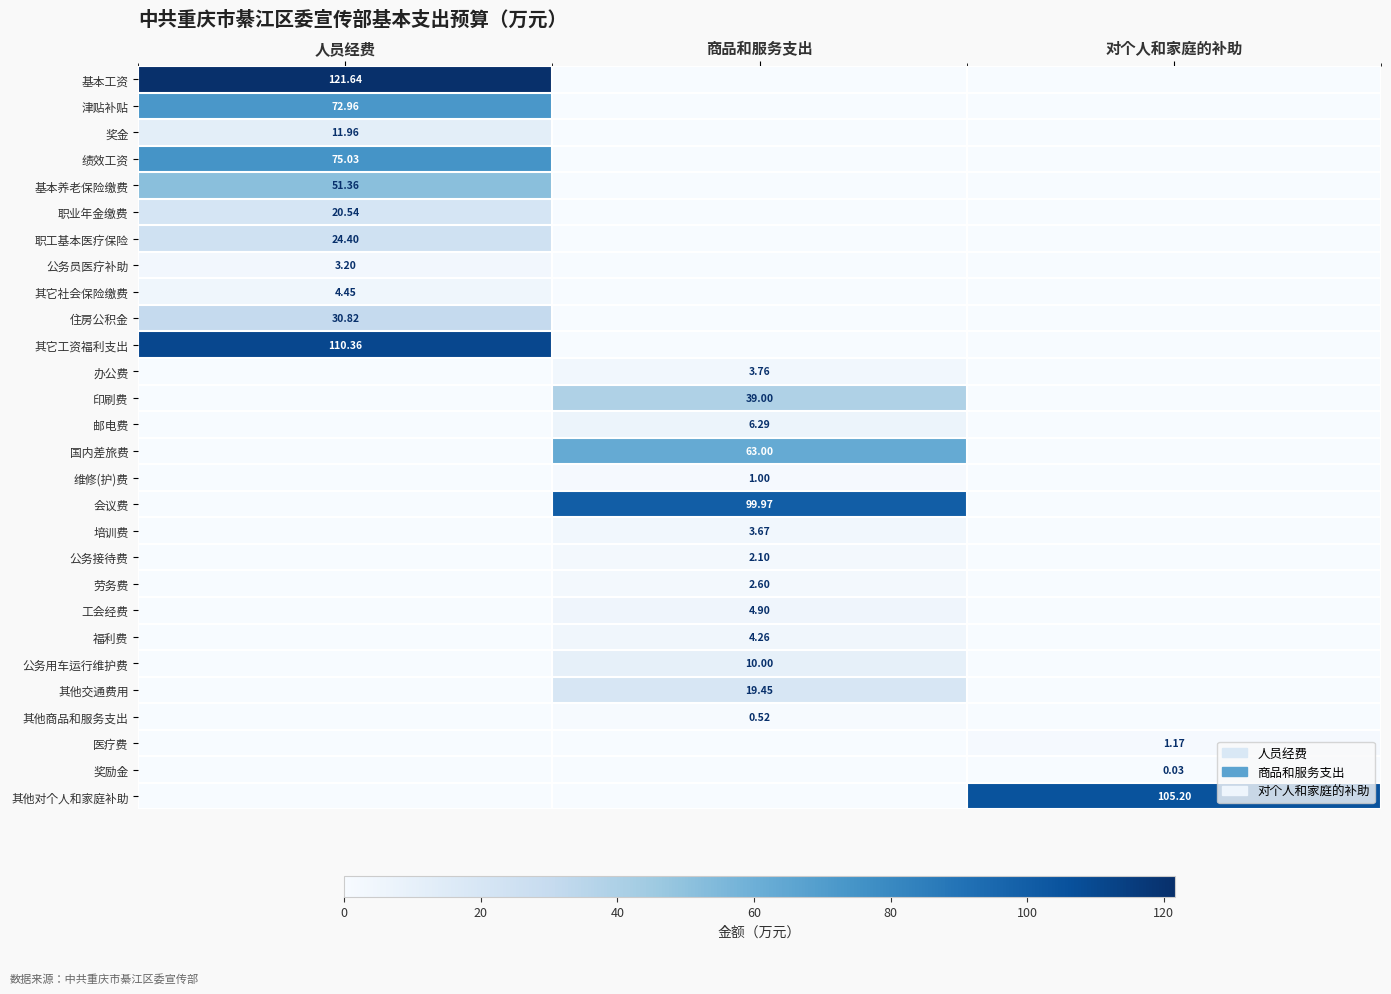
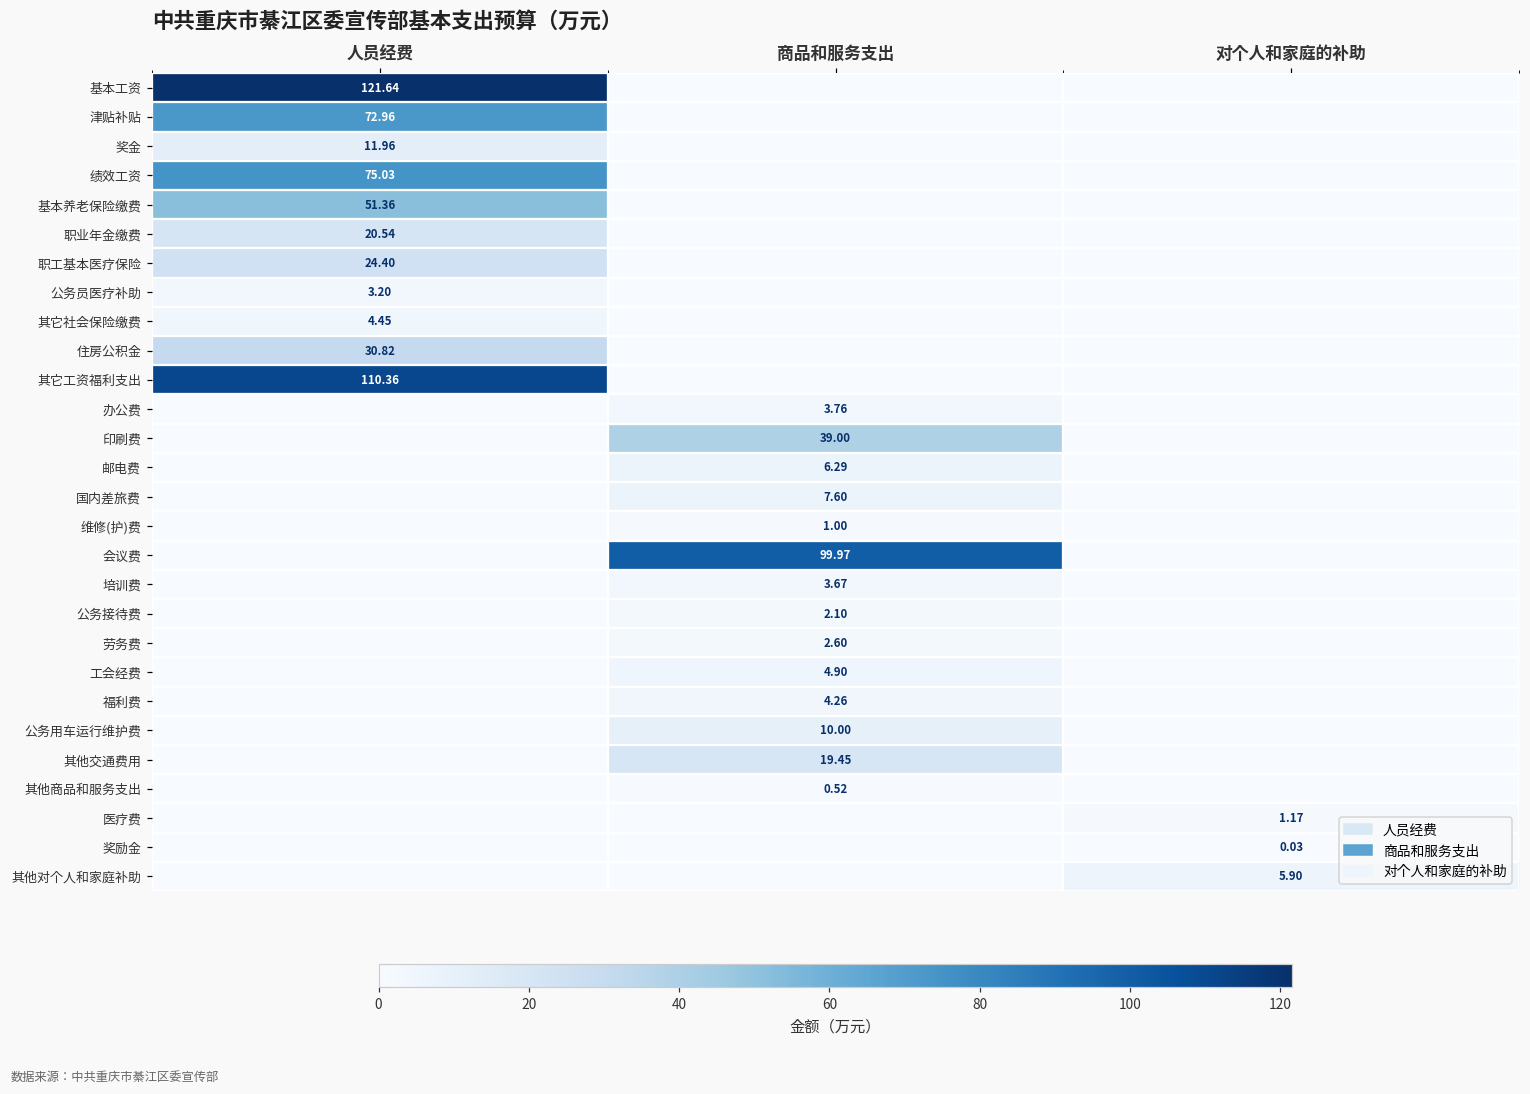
  {
    "基本工资": {
      "人员经费": 121.64
    },
    "津贴补贴": {
      "人员经费": 72.96
    },
    "奖金": {
      "人员经费": 11.96
    },
    "绩效工资": {
      "人员经费": 75.03
    },
    "基本养老保险缴费": {
      "人员经费": 51.36
    },
    "职业年金缴费": {
      "人员经费": 20.54
    },
    "职工基本医疗保险": {
      "人员经费": 24.40
    },
    "公务员医疗补助": {
      "人员经费": 3.20
    },
    "其它社会保险缴费": {
      "人员经费": 4.45
    },
    "住房公积金": {
      "人员经费": 30.82
    },
    "其它工资福利支出": {
      "人员经费": 110.36
    },
    "办公费": {
      "商品和服务支出": 3.76
    },
    "印刷费": {
      "商品和服务支出": 39.00
    },
    "邮电费": {
      "商品和服务支出": 6.29
    },
    "国内差旅费": {
-     "商品和服务支出": 63.00
+     "商品和服务支出": 7.60
    },
    "维修(护)费": {
      "商品和服务支出": 1.00
    },
    "会议费": {
      "商品和服务支出": 99.97
    },
    "培训费": {
      "商品和服务支出": 3.67
    },
    "公务接待费": {
      "商品和服务支出": 2.10
    },
    "劳务费": {
      "商品和服务支出": 2.60
    },
    "工会经费": {
      "商品和服务支出": 4.90
    },
    "福利费": {
      "商品和服务支出": 4.26
    },
    "公务用车运行维护费": {
      "商品和服务支出": 10.00
    },
    "其他交通费用": {
      "商品和服务支出": 19.45
    },
    "其他商品和服务支出": {
      "商品和服务支出": 0.52
    },
    "医疗费": {
      "对个人和家庭的补助": 1.17
    },
    "奖励金": {
      "对个人和家庭的补助": 0.03
    },
    "其他对个人和家庭补助": {
-     "对个人和家庭的补助": 105.20
+     "对个人和家庭的补助": 5.90
    }
  }
